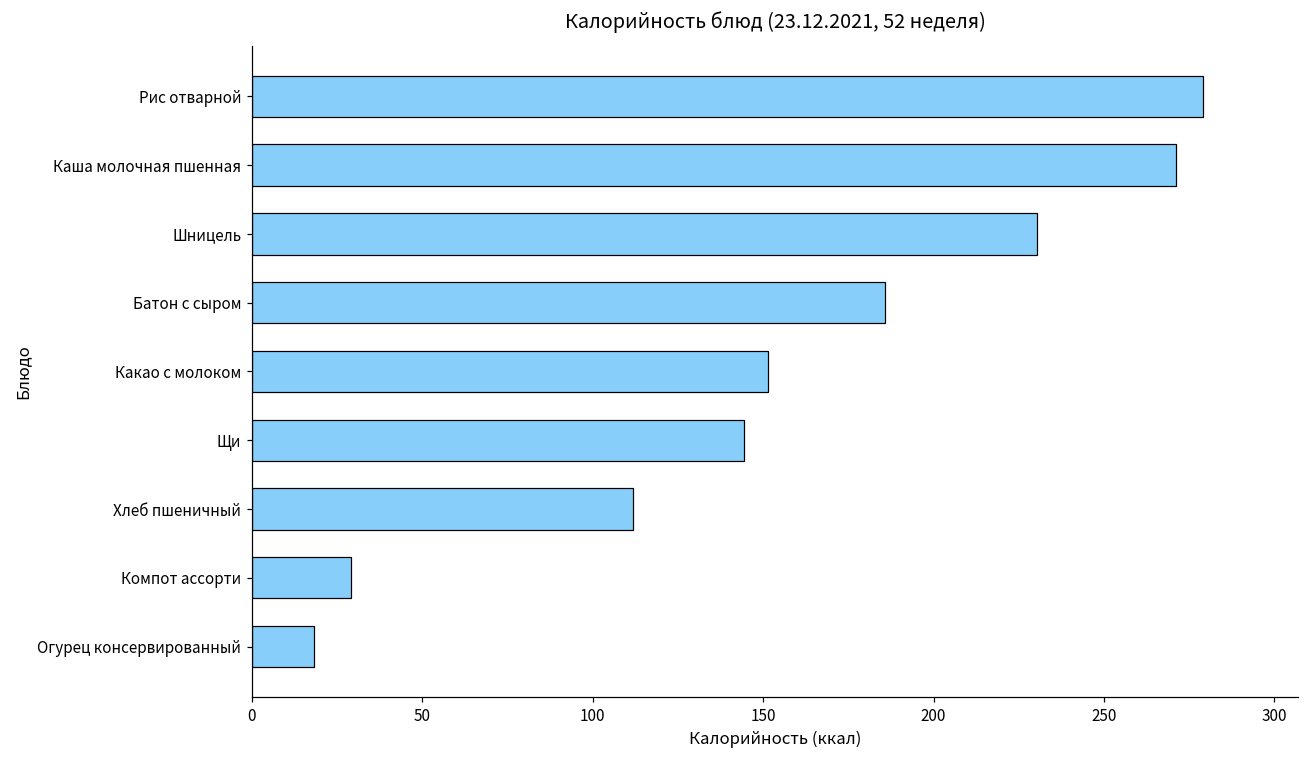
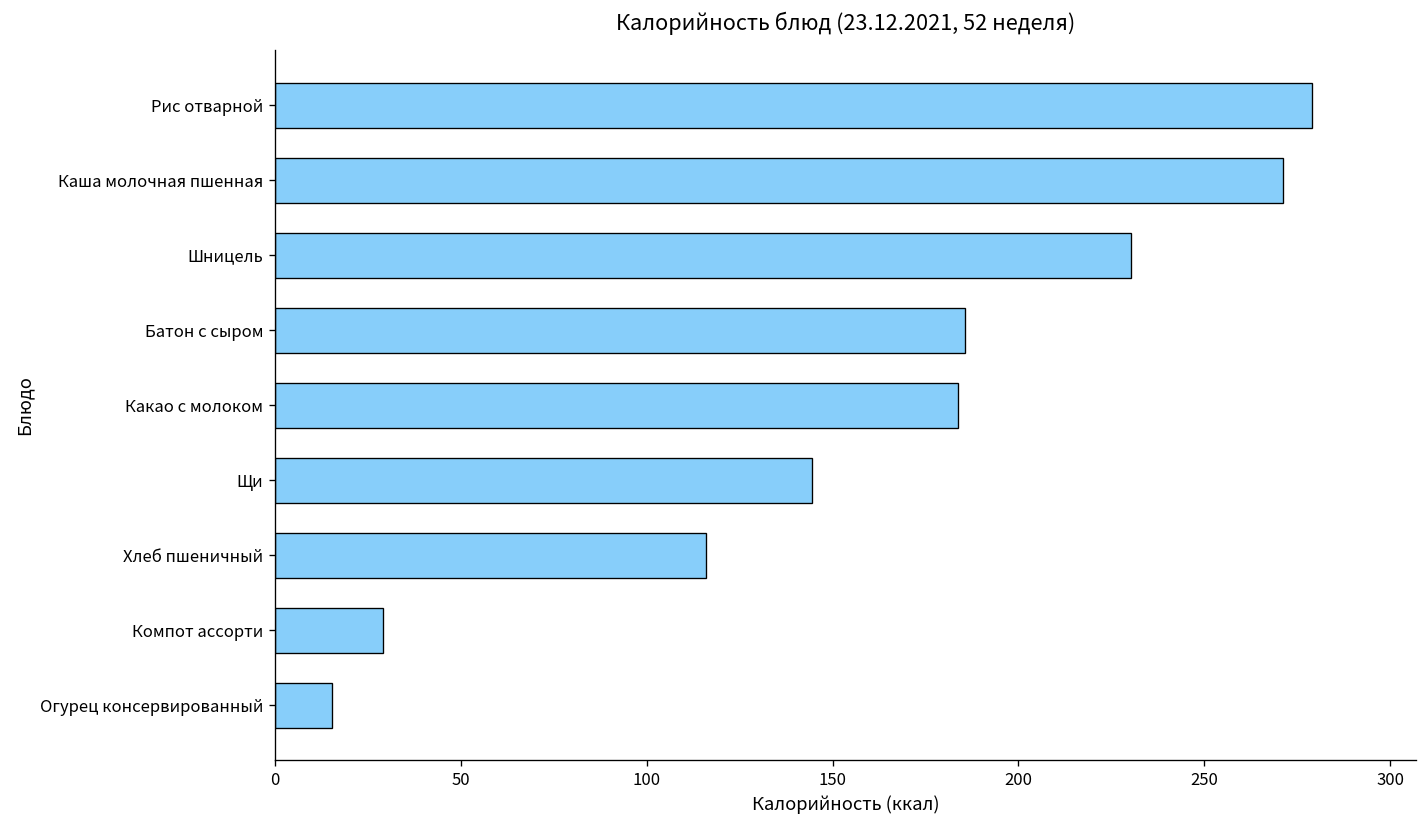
  {
    "Рис отварной": 279,
    "Каша молочная пшенная": 271,
    "Шницель": 230,
    "Батон с сыром": 186,
-   "Какао с молоком": 151,
+   "Какао с молоком": 184,
    "Щи": 145,
-   "Хлеб пшеничный": 112,
+   "Хлеб пшеничный": 116,
    "Компот ассорти": 29,
-   "Огурец консервированный": 18
+   "Огурец консервированный": 16
  }
